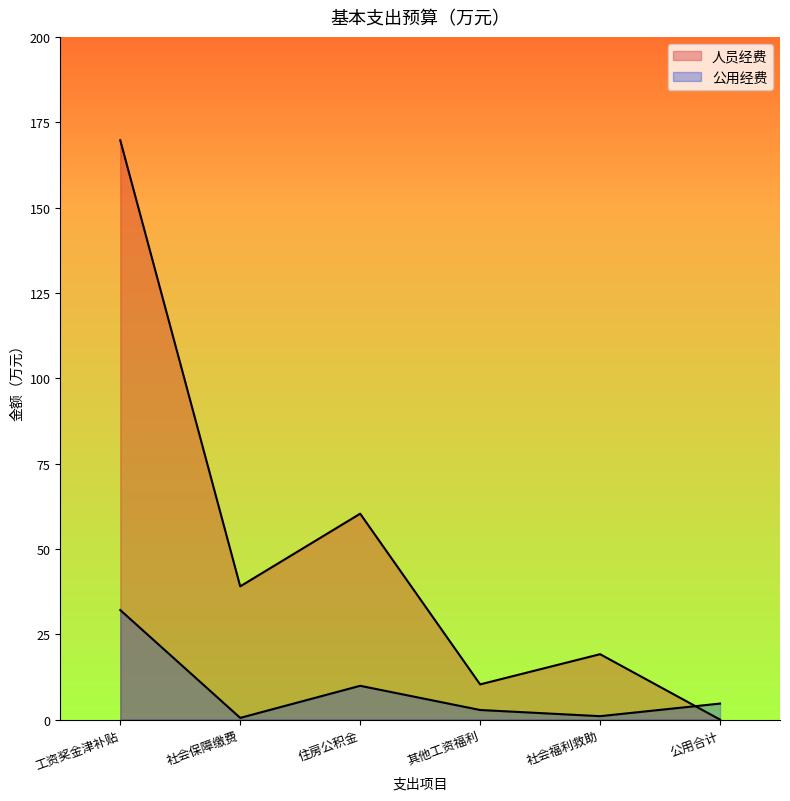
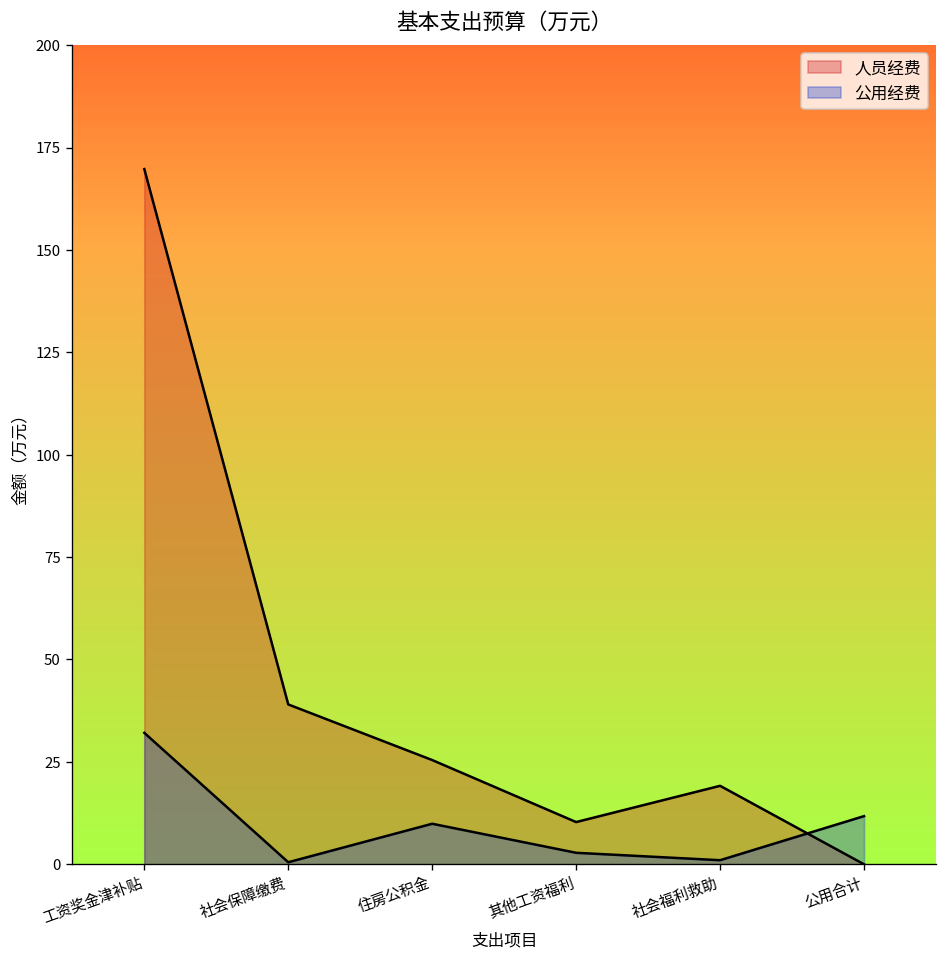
  {
    "人员经费": {
      "工资奖金津补贴": 170,
      "社会保障缴费": 39,
-     "住房公积金": 60,
+     "住房公积金": 25,
      "其他工资福利": 10,
      "社会福利救助": 19,
      "公用合计": 0
    },
    "公用经费": {
      "工资奖金津补贴": 32,
      "社会保障缴费": 1,
      "住房公积金": 10,
      "其他工资福利": 3,
      "社会福利救助": 1,
-     "公用合计": 5
+     "公用合计": 12
    }
  }
